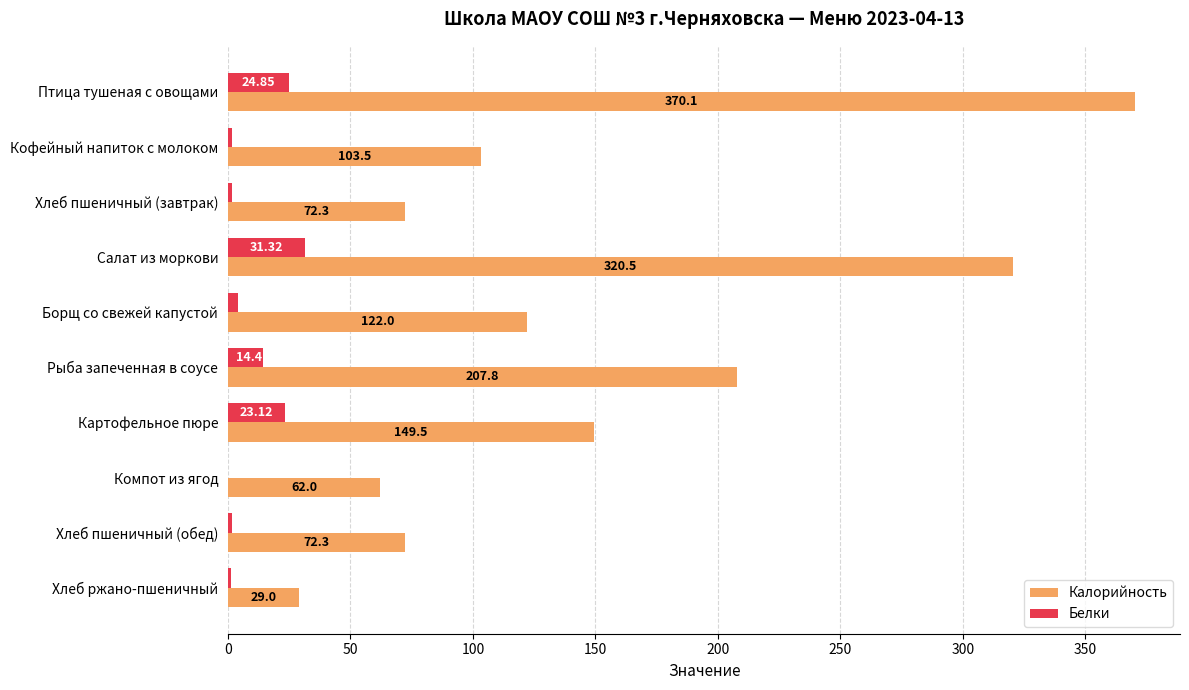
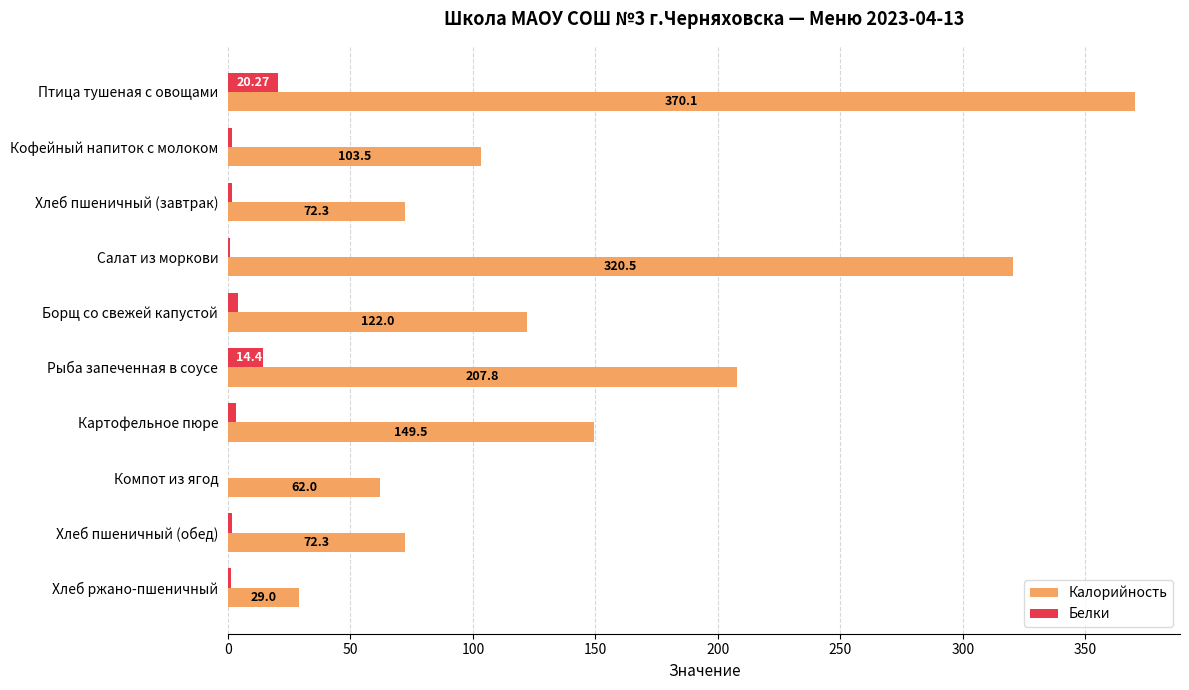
  {
    "Калорийность": {
      "Птица тушеная с овощами": 370.1,
      "Кофейный напиток с молоком": 103.5,
      "Хлеб пшеничный (завтрак)": 72.3,
      "Салат из моркови": 320.5,
      "Борщ со свежей капустой": 122.0,
      "Рыба запеченная в соусе": 207.8,
      "Картофельное пюре": 149.5,
      "Компот из ягод": 62.0,
      "Хлеб пшеничный (обед)": 72.3,
      "Хлеб ржано-пшеничный": 29.0
    },
    "Белки": {
-     "Птица тушеная с овощами": 24.85,
-     "Салат из моркови": 31,
+     "Птица тушеная с овощами": 20.27,
+     "Салат из моркови": 1,
      "Рыба запеченная в соусе": 14.41,
-     "Картофельное пюре": 23
+     "Картофельное пюре": 3
    }
  }
